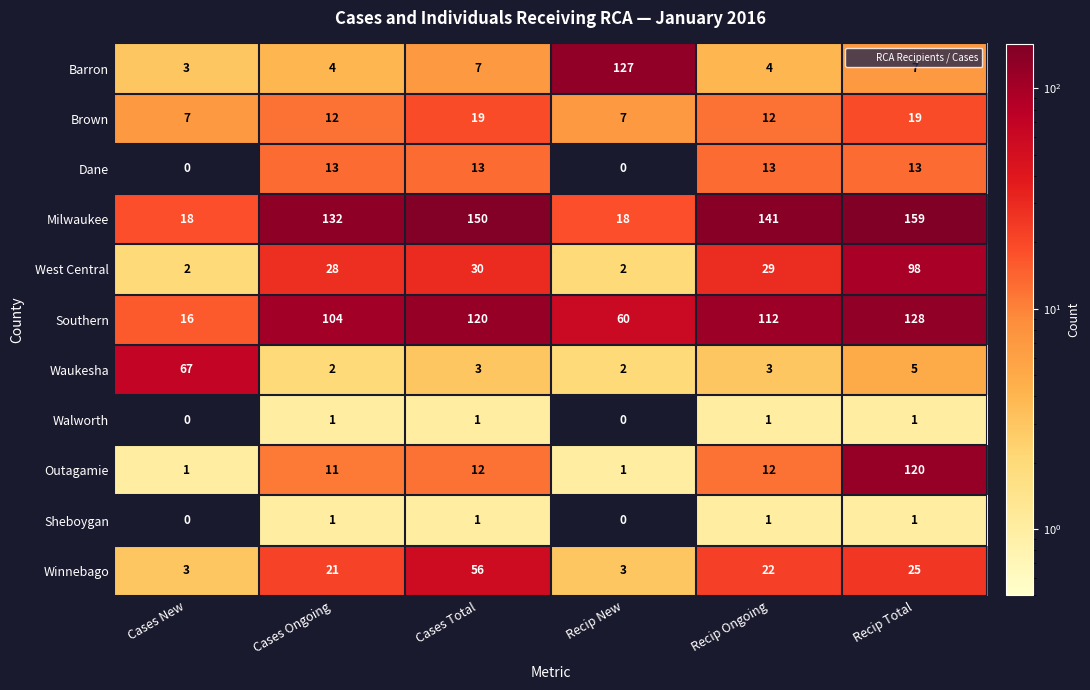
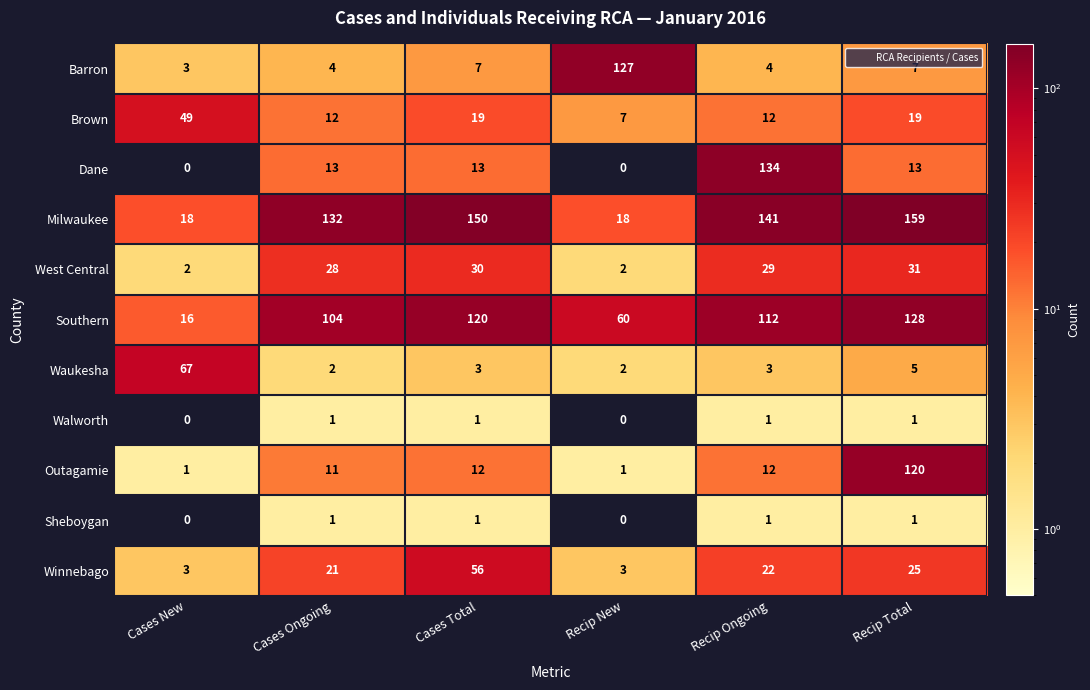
  {
    "Barron": {
      "Cases New": 3,
      "Cases Ongoing": 4,
      "Cases Total": 7,
      "Recip New": 127,
      "Recip Ongoing": 4
    },
    "Brown": {
-     "Cases New": 7,
+     "Cases New": 49,
      "Cases Ongoing": 12,
      "Cases Total": 19,
      "Recip New": 7,
      "Recip Ongoing": 12,
      "Recip Total": 19
    },
    "Dane": {
      "Cases New": 0,
      "Cases Ongoing": 13,
      "Cases Total": 13,
      "Recip New": 0,
-     "Recip Ongoing": 13,
+     "Recip Ongoing": 134,
      "Recip Total": 13
    },
    "Milwaukee": {
      "Cases New": 18,
      "Cases Ongoing": 132,
      "Cases Total": 150,
      "Recip New": 18,
      "Recip Ongoing": 141,
      "Recip Total": 159
    },
    "West Central": {
      "Cases New": 2,
      "Cases Ongoing": 28,
      "Cases Total": 30,
      "Recip New": 2,
      "Recip Ongoing": 29,
-     "Recip Total": 98
+     "Recip Total": 31
    },
    "Southern": {
      "Cases New": 16,
      "Cases Ongoing": 104,
      "Cases Total": 120,
      "Recip New": 60,
      "Recip Ongoing": 112,
      "Recip Total": 128
    },
    "Waukesha": {
      "Cases New": 67,
      "Cases Ongoing": 2,
      "Cases Total": 3,
      "Recip New": 2,
      "Recip Ongoing": 3,
      "Recip Total": 5
    },
    "Walworth": {
      "Cases New": 0,
      "Cases Ongoing": 1,
      "Cases Total": 1,
      "Recip New": 0,
      "Recip Ongoing": 1,
      "Recip Total": 1
    },
    "Outagamie": {
      "Cases New": 1,
      "Cases Ongoing": 11,
      "Cases Total": 12,
      "Recip New": 1,
      "Recip Ongoing": 12,
      "Recip Total": 120
    },
    "Sheboygan": {
      "Cases New": 0,
      "Cases Ongoing": 1,
      "Cases Total": 1,
      "Recip New": 0,
      "Recip Ongoing": 1,
      "Recip Total": 1
    },
    "Winnebago": {
      "Cases New": 3,
      "Cases Ongoing": 21,
      "Cases Total": 56,
      "Recip New": 3,
      "Recip Ongoing": 22,
      "Recip Total": 25
    }
  }
